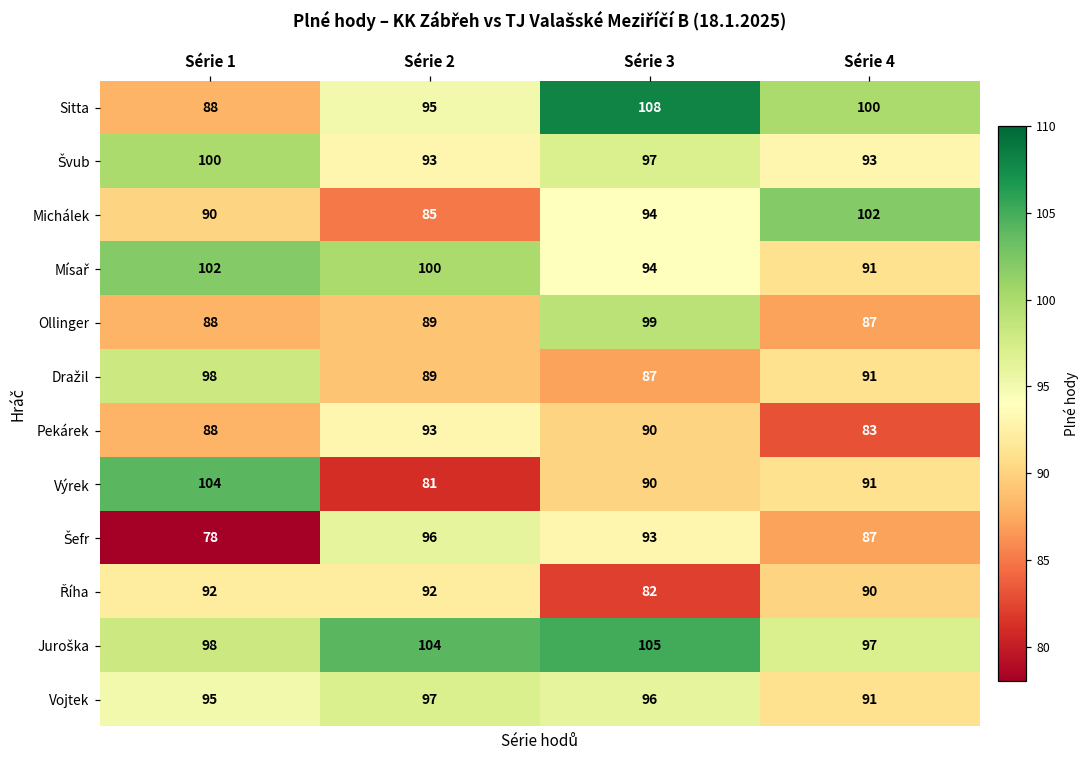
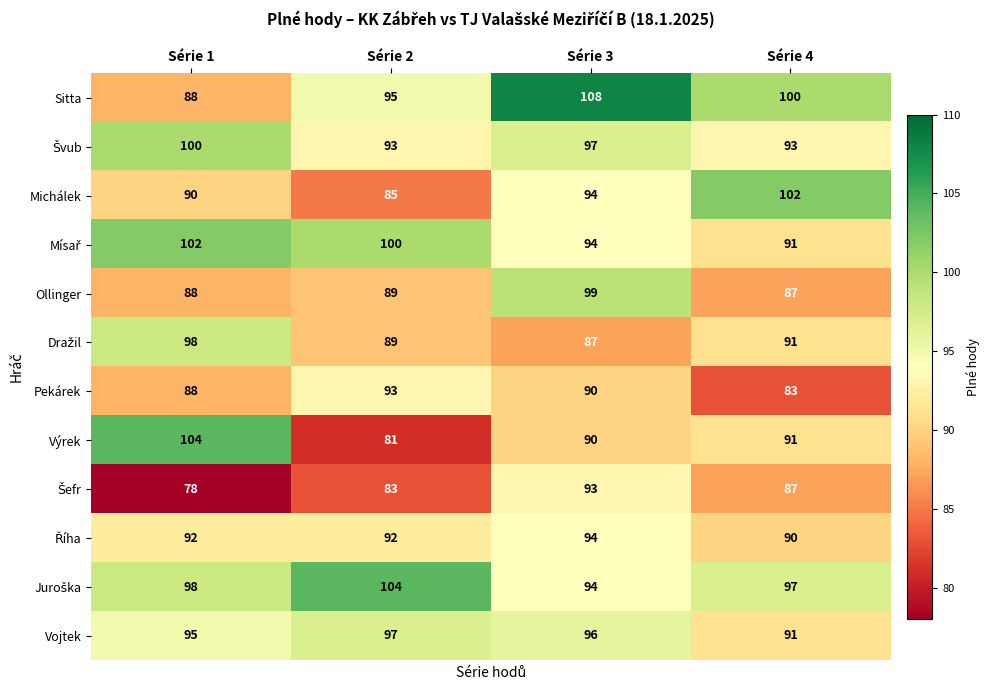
  {
    "Sitta": {
      "Série 1": 88,
      "Série 2": 95,
      "Série 3": 108,
      "Série 4": 100
    },
    "Švub": {
      "Série 1": 100,
      "Série 2": 93,
      "Série 3": 97,
      "Série 4": 93
    },
    "Michálek": {
      "Série 1": 90,
      "Série 2": 85,
      "Série 3": 94,
      "Série 4": 102
    },
    "Mísař": {
      "Série 1": 102,
      "Série 2": 100,
      "Série 3": 94,
      "Série 4": 91
    },
    "Ollinger": {
      "Série 1": 88,
      "Série 2": 89,
      "Série 3": 99,
      "Série 4": 87
    },
    "Dražil": {
      "Série 1": 98,
      "Série 2": 89,
      "Série 3": 87,
      "Série 4": 91
    },
    "Pekárek": {
      "Série 1": 88,
      "Série 2": 93,
      "Série 3": 90,
      "Série 4": 83
    },
    "Výrek": {
      "Série 1": 104,
      "Série 2": 81,
      "Série 3": 90,
      "Série 4": 91
    },
    "Šefr": {
      "Série 1": 78,
-     "Série 2": 96,
+     "Série 2": 83,
      "Série 3": 93,
      "Série 4": 87
    },
    "Říha": {
      "Série 1": 92,
      "Série 2": 92,
-     "Série 3": 82,
+     "Série 3": 94,
      "Série 4": 90
    },
    "Juroška": {
      "Série 1": 98,
      "Série 2": 104,
-     "Série 3": 105,
+     "Série 3": 94,
      "Série 4": 97
    },
    "Vojtek": {
      "Série 1": 95,
      "Série 2": 97,
      "Série 3": 96,
      "Série 4": 91
    }
  }
